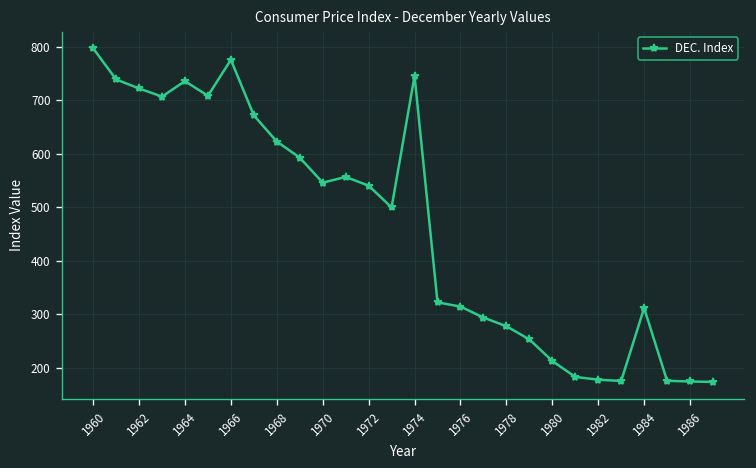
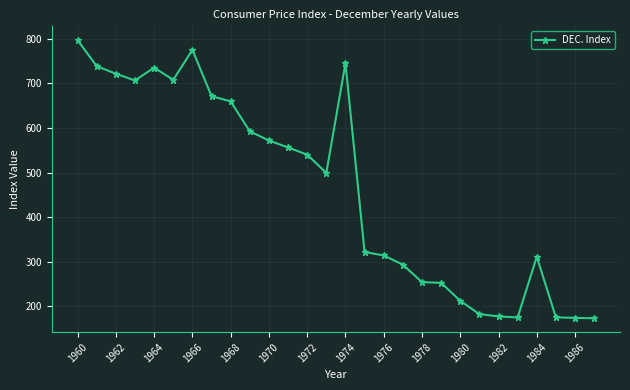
  {
    "1960": 800,
    "1962": 720,
    "1964": 740,
    "1966": 780,
-   "1968": 620,
-   "1970": 550,
+   "1968": 660,
+   "1970": 570,
    "1972": 540,
    "1974": 750,
    "1976": 310,
-   "1978": 280,
+   "1978": 250,
    "1980": 210,
    "1982": 180,
    "1984": 310,
    "1986": 170
  }
